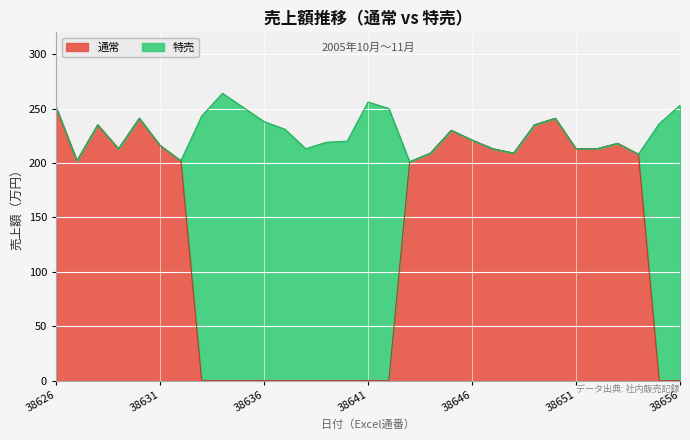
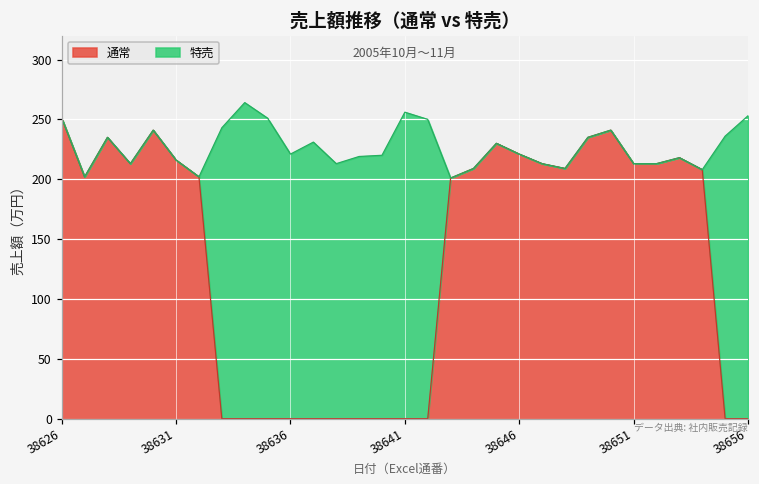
  {
    "通常": {
      "38636": 0,
      "38641": 0,
      "38656": 0
    },
    "特売": {
-     "38636": 238,
+     "38636": 221,
      "38641": 256,
      "38656": 253
    }
  }
